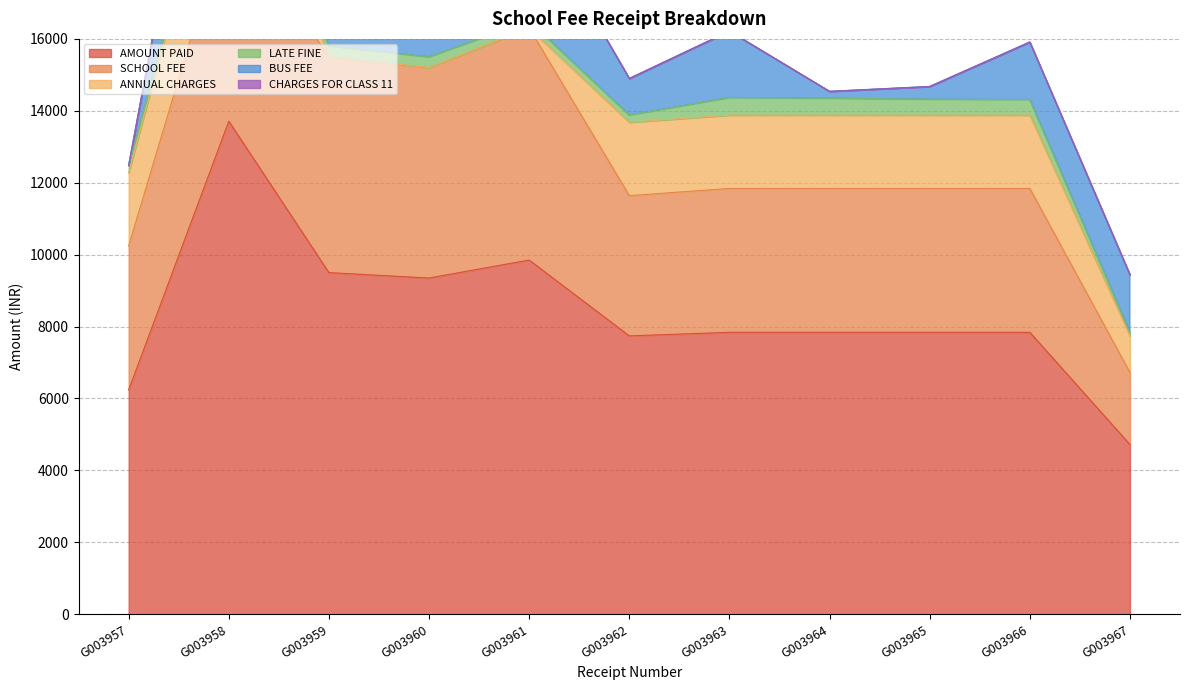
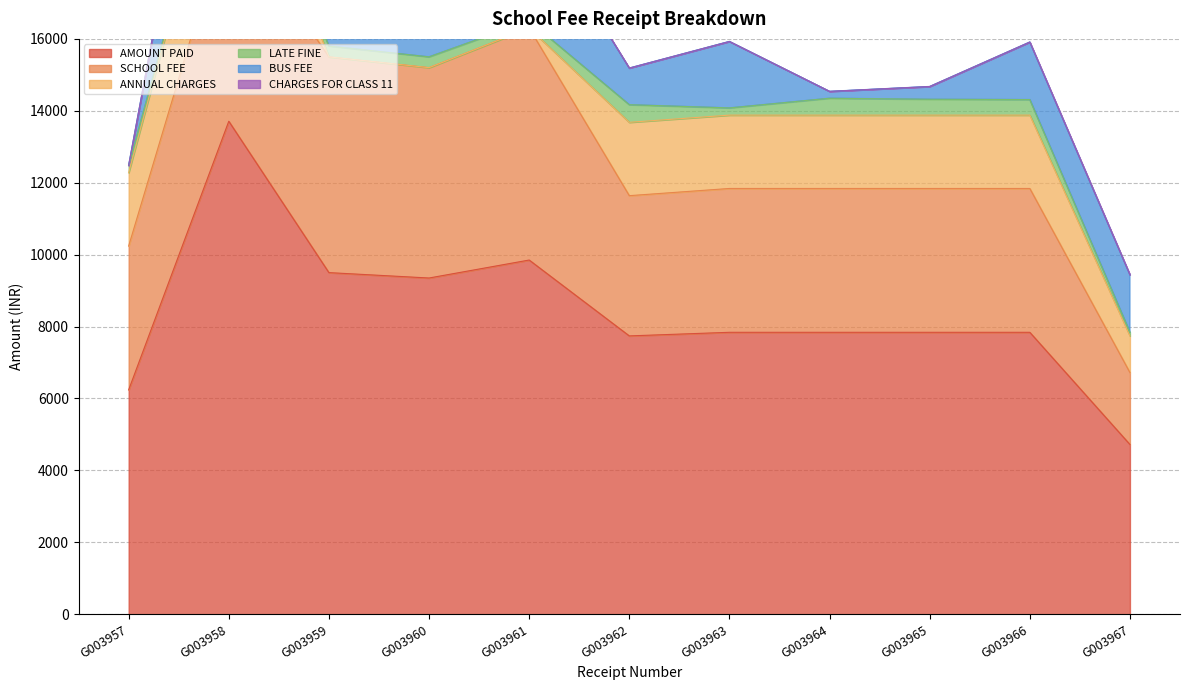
  {
    "LATE FINE": {
      "G003960": 300,
-     "G003962": 200,
-     "G003963": 500,
+     "G003962": 500,
+     "G003963": 200,
      "G003964": 500,
      "G003965": 400,
      "G003966": 400,
      "G003967": 100
    }
  }
